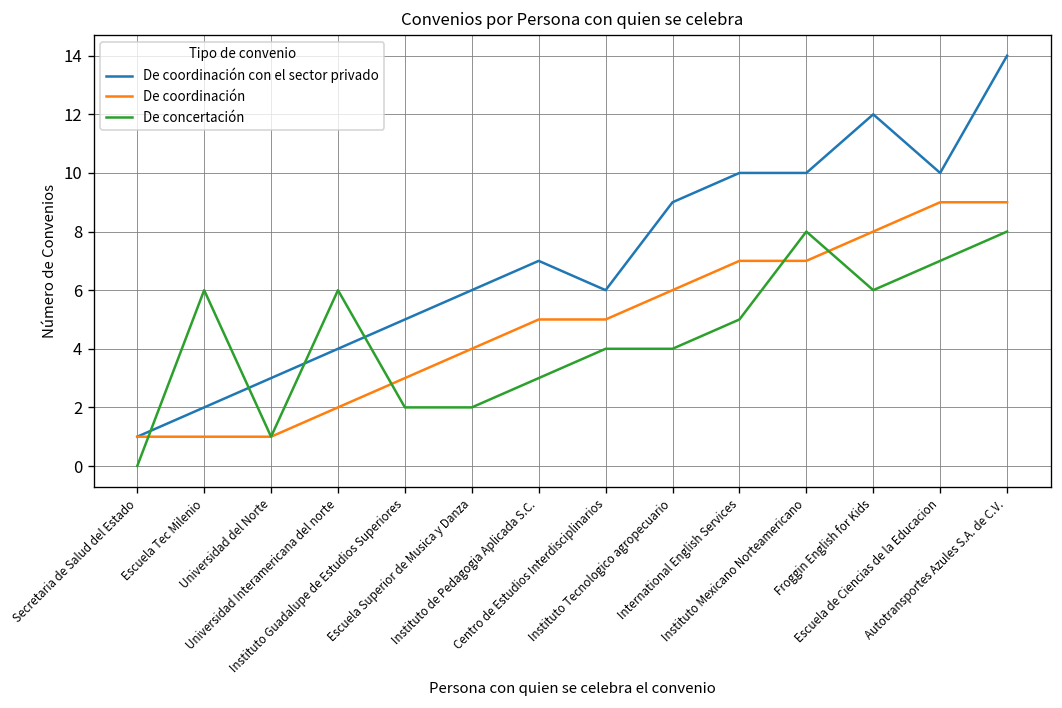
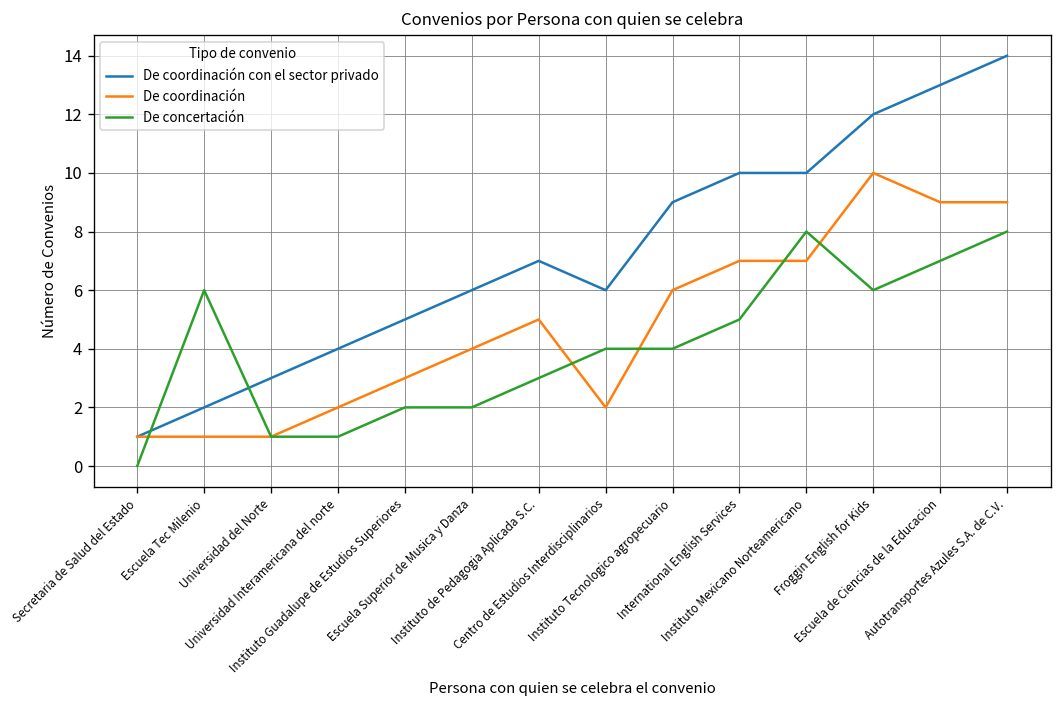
  {
    "De coordinación con el sector privado": {
      "Escuela Tec Milenio": 2,
      "Universidad del Norte": 3,
      "Universidad Interamericana del norte": 4,
      "Instituto Guadalupe de Estudios Superiores": 5,
      "Escuela Superior de Musica y Danza": 6,
      "Instituto de Pedagogia Aplicada S.C.": 7,
      "Centro de Estudios Interdisciplinarios": 6,
      "Instituto Tecnologico agropecuario": 9,
      "International English Services": 10,
      "Instituto Mexicano Norteamericano": 10,
      "Froggin English for Kids": 12,
-     "Escuela de Ciencias de la Educacion": 10,
+     "Escuela de Ciencias de la Educacion": 13,
      "Autotransportes Azules S.A. de C.V.": 14
    },
    "De coordinación": {
      "Escuela Tec Milenio": 1,
      "Universidad Interamericana del norte": 2,
      "Instituto Guadalupe de Estudios Superiores": 3,
      "Escuela Superior de Musica y Danza": 4,
      "Instituto de Pedagogia Aplicada S.C.": 5,
-     "Centro de Estudios Interdisciplinarios": 5,
+     "Centro de Estudios Interdisciplinarios": 2,
      "Instituto Tecnologico agropecuario": 6,
      "International English Services": 7,
      "Instituto Mexicano Norteamericano": 7,
-     "Froggin English for Kids": 8,
+     "Froggin English for Kids": 10,
      "Escuela de Ciencias de la Educacion": 9,
      "Autotransportes Azules S.A. de C.V.": 9
    },
    "De concertación": {
      "Secretaria de Salud del Estado": 0,
      "Escuela Tec Milenio": 6,
-     "Universidad Interamericana del norte": 6,
+     "Universidad Interamericana del norte": 1,
      "Instituto Guadalupe de Estudios Superiores": 2,
      "Escuela Superior de Musica y Danza": 2,
      "Instituto de Pedagogia Aplicada S.C.": 3,
      "Centro de Estudios Interdisciplinarios": 4,
      "Instituto Tecnologico agropecuario": 4,
      "International English Services": 5,
      "Instituto Mexicano Norteamericano": 8,
      "Froggin English for Kids": 6,
      "Escuela de Ciencias de la Educacion": 7,
      "Autotransportes Azules S.A. de C.V.": 8
    }
  }
